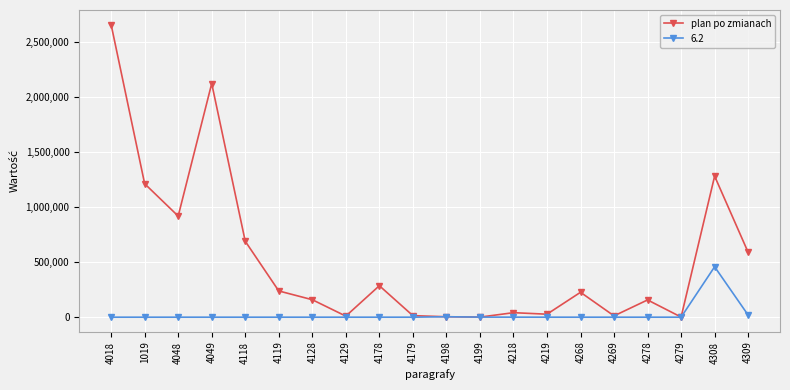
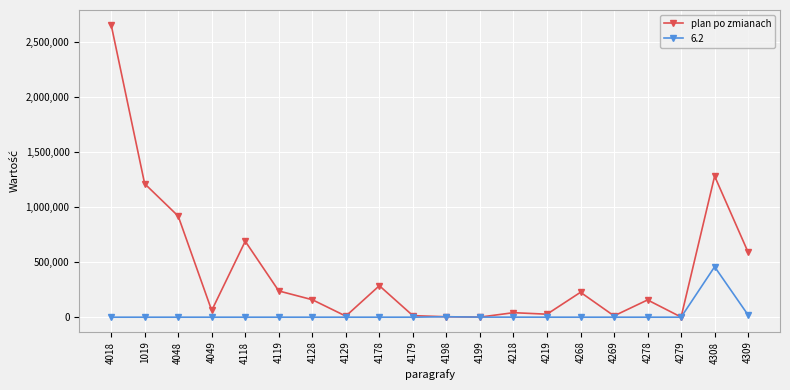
  {
    "plan po zmianach": {
      "4018": "2,660,000",
      "1019": "1,210,000",
      "4048": "920,000",
-     "4049": "2,120,000",
+     "4049": "60,000",
      "4118": "690,000",
      "4119": "240,000",
      "4128": "160,000",
      "4178": "290,000",
      "4218": "40,000",
      "4219": "30,000",
      "4268": "230,000",
      "4278": "160,000",
      "4308": "1,280,000",
      "4309": "590,000"
    },
    "6.2": {
      "4018": "0",
      "1019": "0",
      "4048": "0",
      "4049": "0",
      "4118": "0",
      "4119": "0",
      "4128": "0",
      "4178": "0",
      "4218": "0",
      "4219": "0",
      "4268": "0",
      "4278": "0",
      "4308": "460,000",
      "4309": "20,000"
    }
  }
